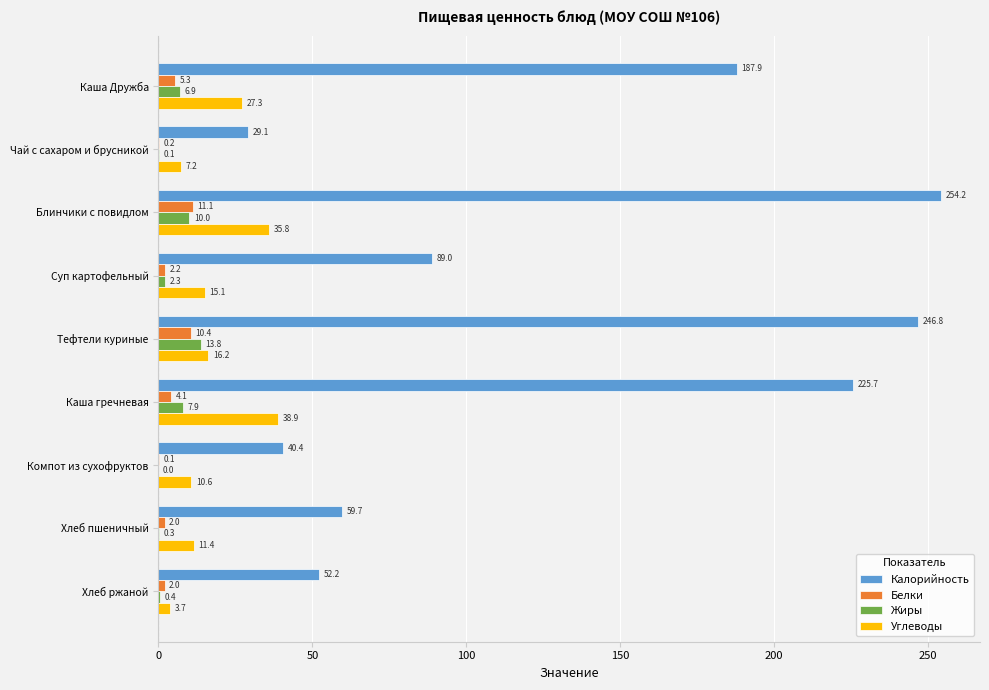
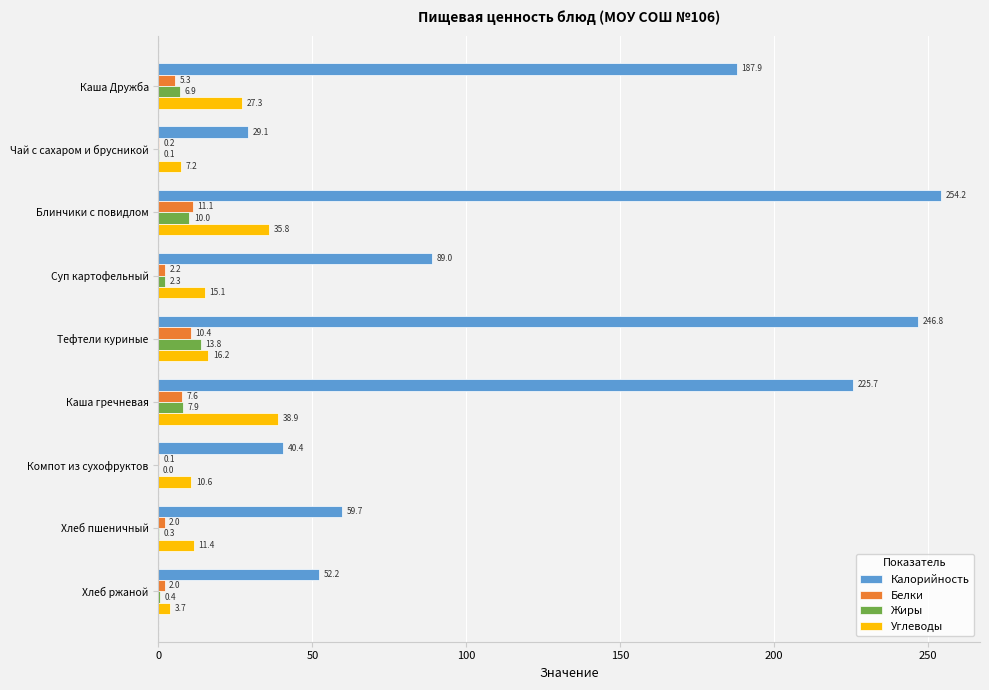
  {
    "Калорийность": {
      "Каша Дружба": 187.9,
      "Чай с сахаром и брусникой": 29.1,
      "Блинчики с повидлом": 254.2,
      "Суп картофельный": 89.0,
      "Тефтели куриные": 246.8,
      "Каша гречневая": 225.7,
      "Компот из сухофруктов": 40.4,
      "Хлеб пшеничный": 59.7,
      "Хлеб ржаной": 52.2
    },
    "Белки": {
      "Каша Дружба": 5.3,
      "Чай с сахаром и брусникой": 0.2,
      "Блинчики с повидлом": 11.1,
      "Суп картофельный": 2.2,
      "Тефтели куриные": 10.4,
-     "Каша гречневая": 4.1,
+     "Каша гречневая": 7.6,
      "Компот из сухофруктов": 0.1,
      "Хлеб пшеничный": 2.0,
      "Хлеб ржаной": 2.0
    },
    "Жиры": {
      "Каша Дружба": 6.9,
      "Чай с сахаром и брусникой": 0.1,
      "Блинчики с повидлом": 10.0,
      "Суп картофельный": 2.3,
      "Тефтели куриные": 13.8,
      "Каша гречневая": 7.9,
      "Компот из сухофруктов": 0.0,
      "Хлеб пшеничный": 0.3,
      "Хлеб ржаной": 0.4
    },
    "Углеводы": {
      "Каша Дружба": 27.3,
      "Чай с сахаром и брусникой": 7.2,
      "Блинчики с повидлом": 35.8,
      "Суп картофельный": 15.1,
      "Тефтели куриные": 16.2,
      "Каша гречневая": 38.9,
      "Компот из сухофруктов": 10.6,
      "Хлеб пшеничный": 11.4,
      "Хлеб ржаной": 3.7
    }
  }
